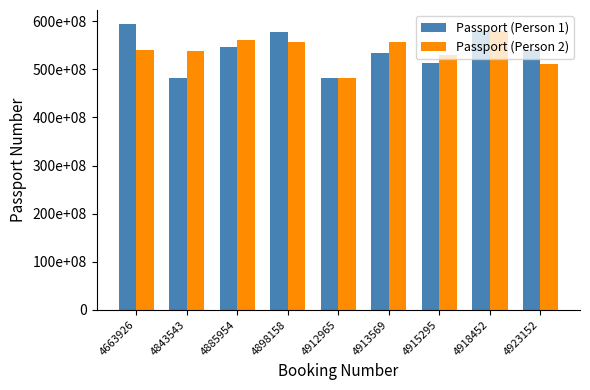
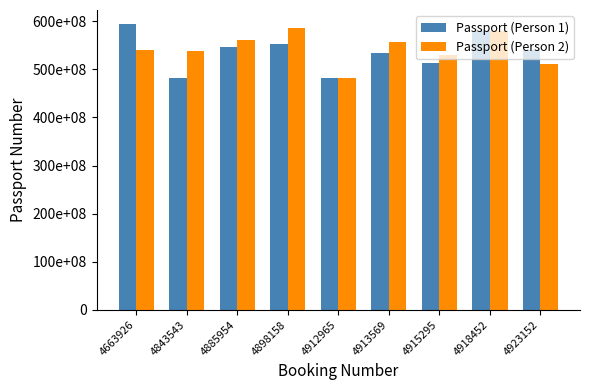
  {
    "Passport (Person 1)": {
      "4663926": 59000000000,
      "4843543": 48000000000,
      "4885954": 55000000000,
-     "4898158": 58000000000,
+     "4898158": 55000000000,
      "4912965": 48000000000,
      "4913569": 53000000000,
      "4915295": 51000000000
    },
    "Passport (Person 2)": {
      "4663926": 54000000000,
      "4843543": 54000000000,
      "4885954": 56000000000,
-     "4898158": 56000000000,
+     "4898158": 59000000000,
      "4912965": 48000000000,
      "4913569": 56000000000,
      "4923152": 51000000000
    }
  }
